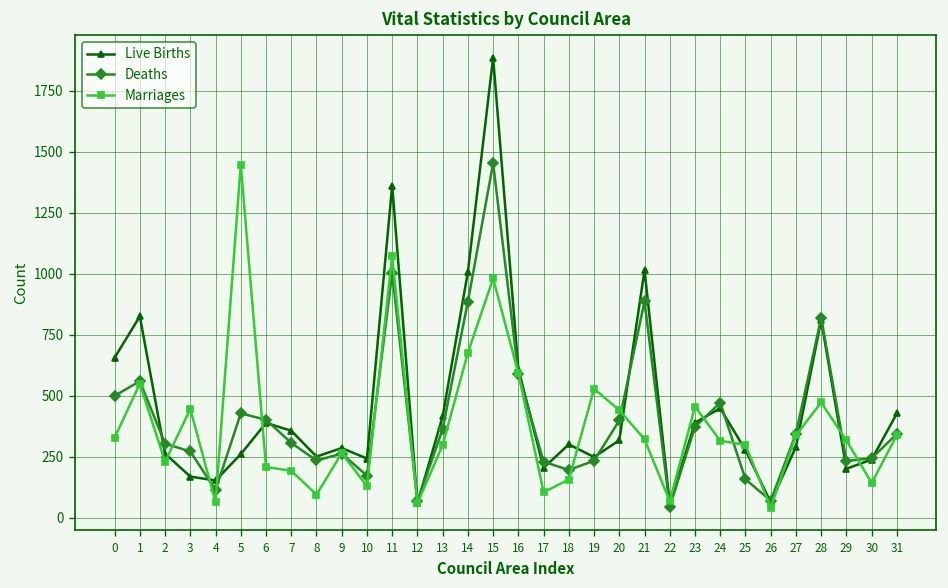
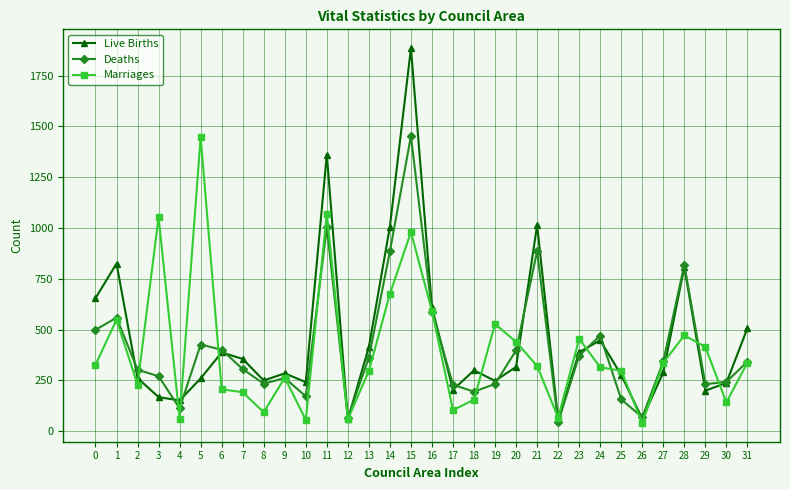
  {
    "Live Births": {
      "0": 660,
      "1": 830,
      "2": 260,
      "3": 170,
      "4": 150,
      "5": 260,
      "6": 390,
      "7": 360,
      "8": 250,
      "9": 290,
      "10": 240,
      "11": 1360,
      "13": 420,
      "14": 1010,
      "15": 1890,
      "16": 610,
      "17": 200,
      "18": 300,
      "19": 250,
      "20": 320,
      "21": 1010,
      "23": 390,
      "24": 450,
      "25": 280,
      "27": 290,
      "29": 200,
-     "31": 430
+     "31": 510
    },
    "Deaths": {
      "0": 500,
      "2": 300,
      "3": 270,
      "4": 110,
      "5": 430,
      "6": 400,
      "7": 310,
      "8": 230,
      "10": 170,
      "11": 1000,
      "13": 360,
      "14": 890,
      "15": 1450,
      "17": 230,
      "18": 200,
      "19": 230,
      "20": 400,
      "21": 890,
      "23": 370,
      "24": 470,
      "25": 160,
      "29": 230
    },
    "Marriages": {
      "0": 330,
      "2": 230,
-     "3": 450,
+     "3": 1050,
      "4": 60,
      "5": 1450,
      "6": 210,
      "7": 190,
      "8": 90,
-     "10": 130,
+     "10": 60,
      "11": 1070,
      "13": 300,
      "14": 680,
      "15": 980,
      "17": 100,
      "18": 160,
      "19": 530,
      "20": 440,
      "21": 320,
      "23": 460,
      "24": 320,
      "25": 300,
      "26": 40,
      "28": 470,
-     "29": 320,
+     "29": 420,
      "30": 140
    }
  }
